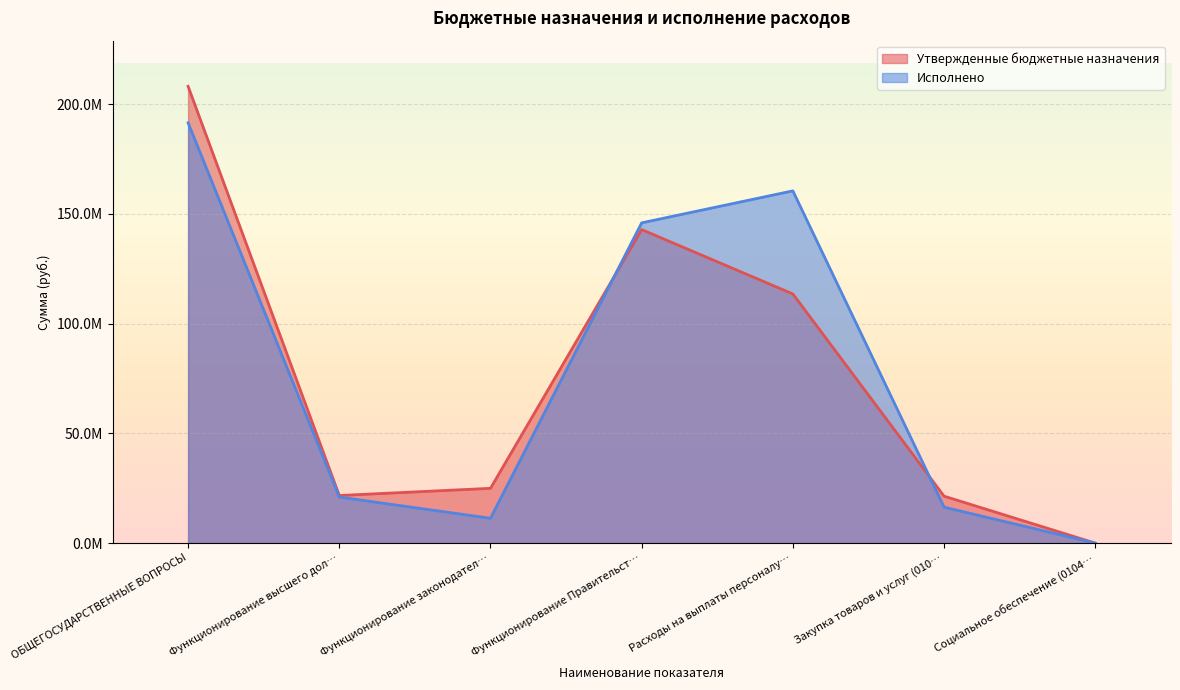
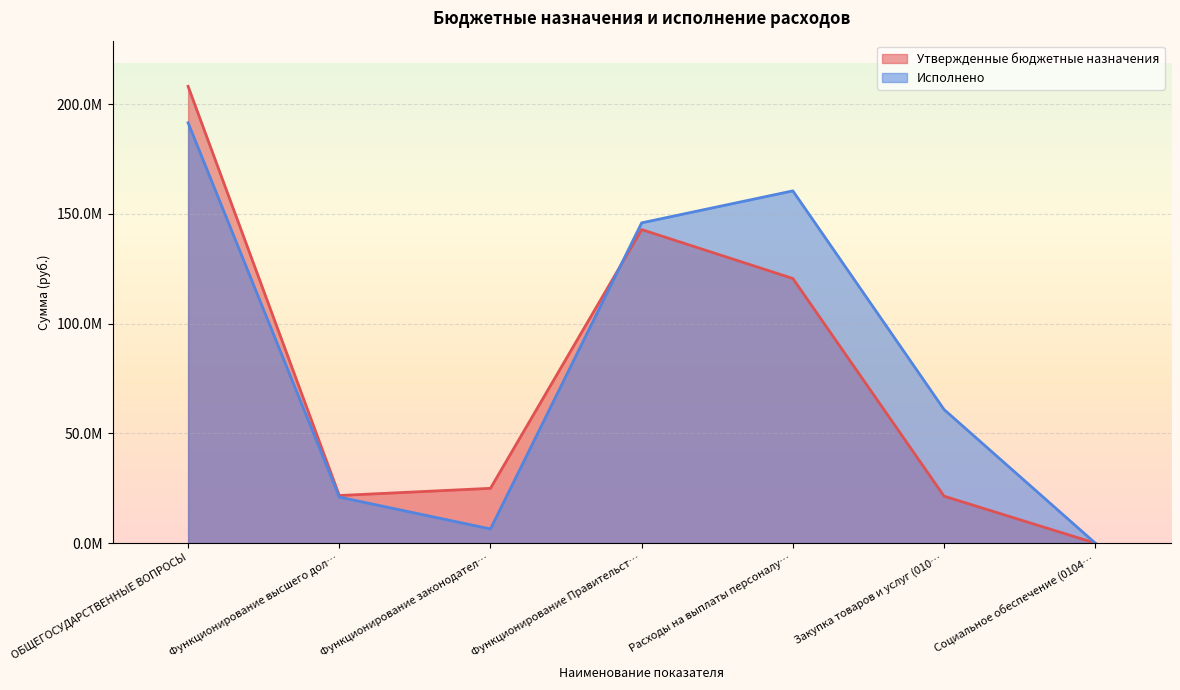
  {
    "Утвержденные бюджетные назначения": {
      "ОБЩЕГОСУДАРСТВЕННЫЕ ВОПРОСЫ": 208000000,
      "Функционирование законодател…": 25000000,
      "Функционирование Правительст…": 143000000,
-     "Расходы на выплаты персоналу…": 114000000,
+     "Расходы на выплаты персоналу…": 121000000,
      "Закупка товаров и услуг (010…": 21000000
    },
    "Исполнено": {
      "ОБЩЕГОСУДАРСТВЕННЫЕ ВОПРОСЫ": 191000000,
-     "Функционирование законодател…": 11000000,
+     "Функционирование законодател…": 6000000,
      "Функционирование Правительст…": 146000000,
      "Расходы на выплаты персоналу…": 160000000,
-     "Закупка товаров и услуг (010…": 16000000
+     "Закупка товаров и услуг (010…": 61000000
    }
  }
